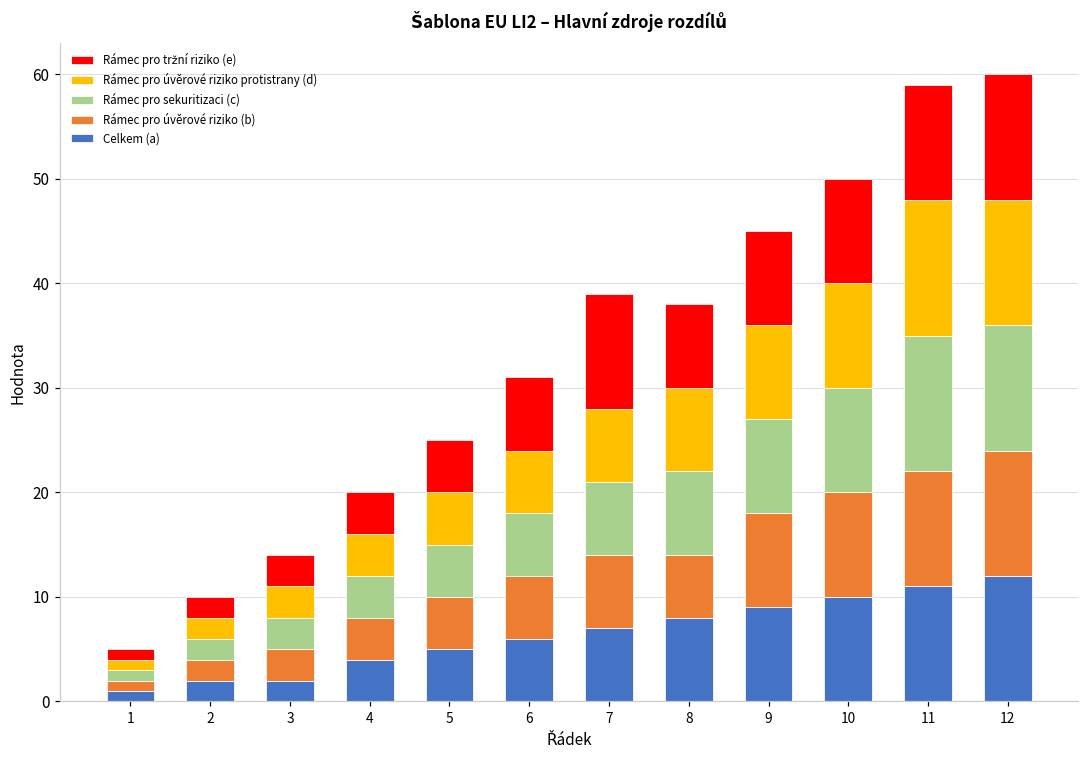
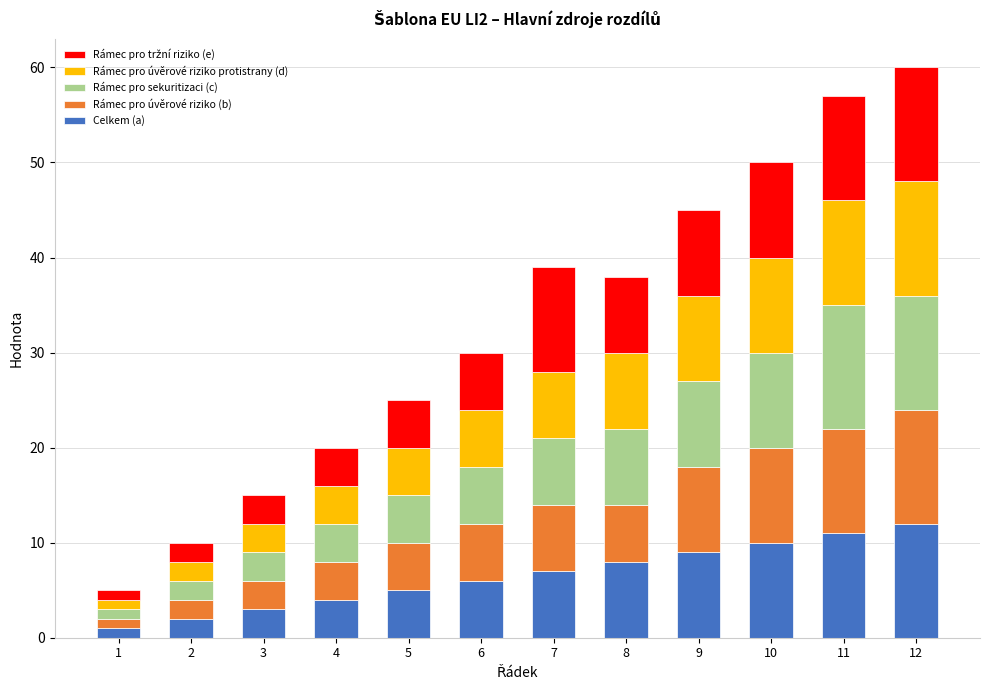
  {
    "Celkem (a)": {
      "1": 1,
      "2": 2,
-     "3": 2,
+     "3": 3,
      "4": 4,
      "5": 5,
      "6": 6,
      "7": 7,
      "8": 8,
      "9": 9,
      "10": 10,
      "11": 11,
      "12": 12
    },
    "Rámec pro úvěrové riziko (b)": {
      "1": 1,
      "2": 2,
      "3": 3,
      "4": 4,
      "5": 5,
      "6": 6,
      "7": 7,
      "8": 6,
      "9": 9,
      "10": 10,
      "11": 11,
      "12": 12
    },
    "Rámec pro sekuritizaci (c)": {
      "1": 1,
      "2": 2,
      "3": 3,
      "4": 4,
      "5": 5,
      "6": 6,
      "7": 7,
      "8": 8,
      "9": 9,
      "10": 10,
      "11": 13,
      "12": 12
    },
    "Rámec pro úvěrové riziko protistrany (d)": {
      "1": 1,
      "2": 2,
      "3": 3,
      "4": 4,
      "5": 5,
      "6": 6,
      "7": 7,
      "8": 8,
      "9": 9,
      "10": 10,
-     "11": 13,
+     "11": 11,
      "12": 12
    },
    "Rámec pro tržní riziko (e)": {
      "1": 1,
      "2": 2,
      "3": 3,
      "4": 4,
      "5": 5,
-     "6": 7,
+     "6": 6,
      "7": 11,
      "8": 8,
      "9": 9,
      "10": 10,
      "11": 11,
      "12": 12
    }
  }
